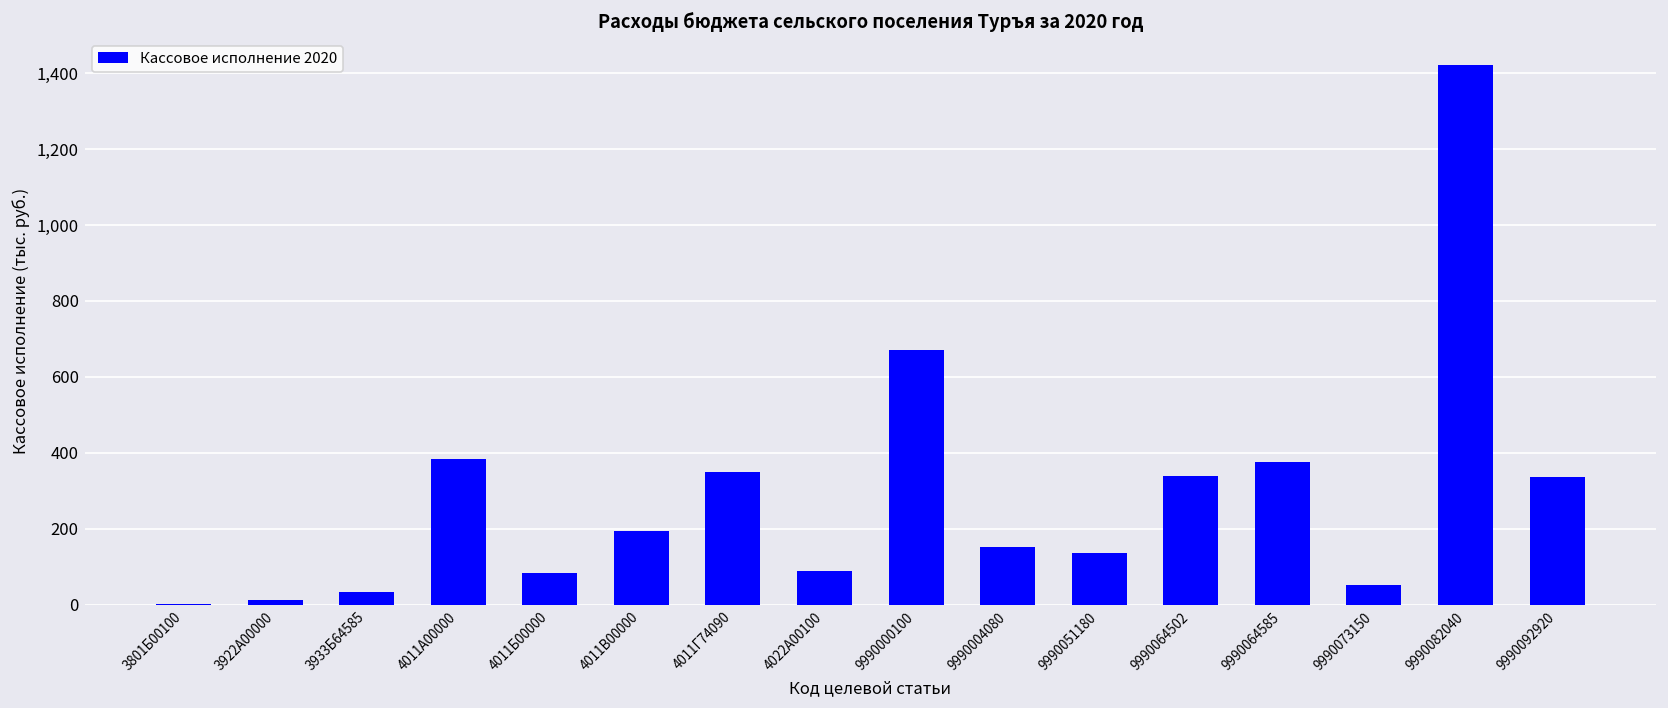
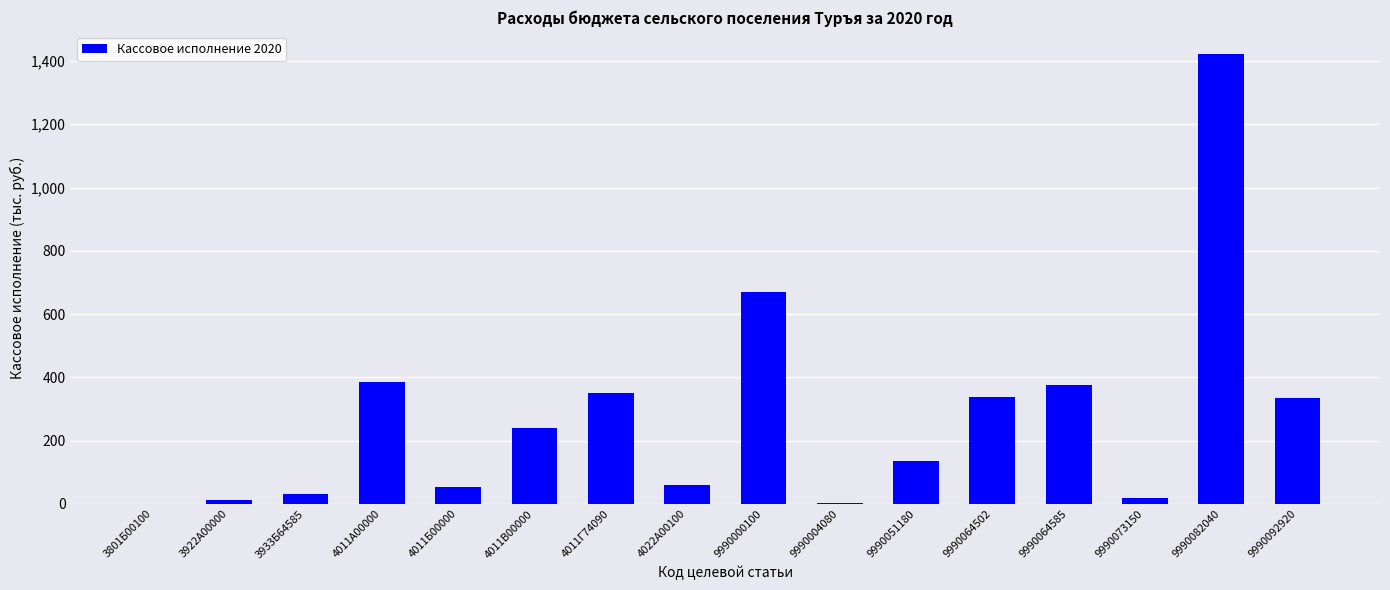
  {
    "3922А00000": "10",
    "3933Б64585": "30",
    "4011А00000": "380",
-   "4011Б00000": "80",
-   "4011В00000": "190",
+   "4011Б00000": "50",
+   "4011В00000": "240",
    "4011Г74090": "350",
-   "4022А00100": "90",
+   "4022А00100": "60",
    "9990000100": "670",
-   "9990004080": "150",
+   "9990004080": "0",
    "9990051180": "140",
    "9990064502": "340",
    "9990064585": "380",
-   "9990073150": "50",
+   "9990073150": "20",
    "9990082040": "1,420",
    "9990092920": "340"
  }
